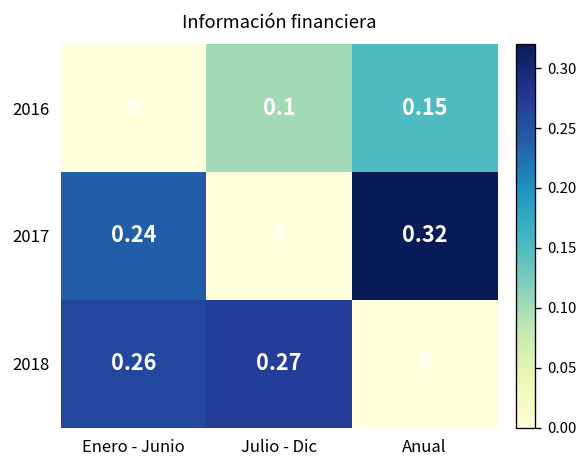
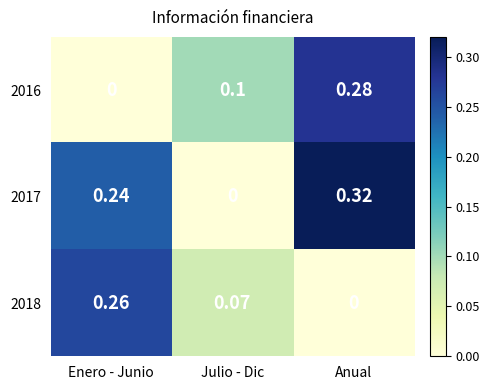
  {
    "2016": {
      "Julio - Dic": 0.1,
-     "Anual": 0.15
+     "Anual": 0.28
    },
    "2017": {
      "Enero - Junio": 0.24,
      "Anual": 0.32
    },
    "2018": {
      "Enero - Junio": 0.26,
-     "Julio - Dic": 0.27
+     "Julio - Dic": 0.07
    }
  }
